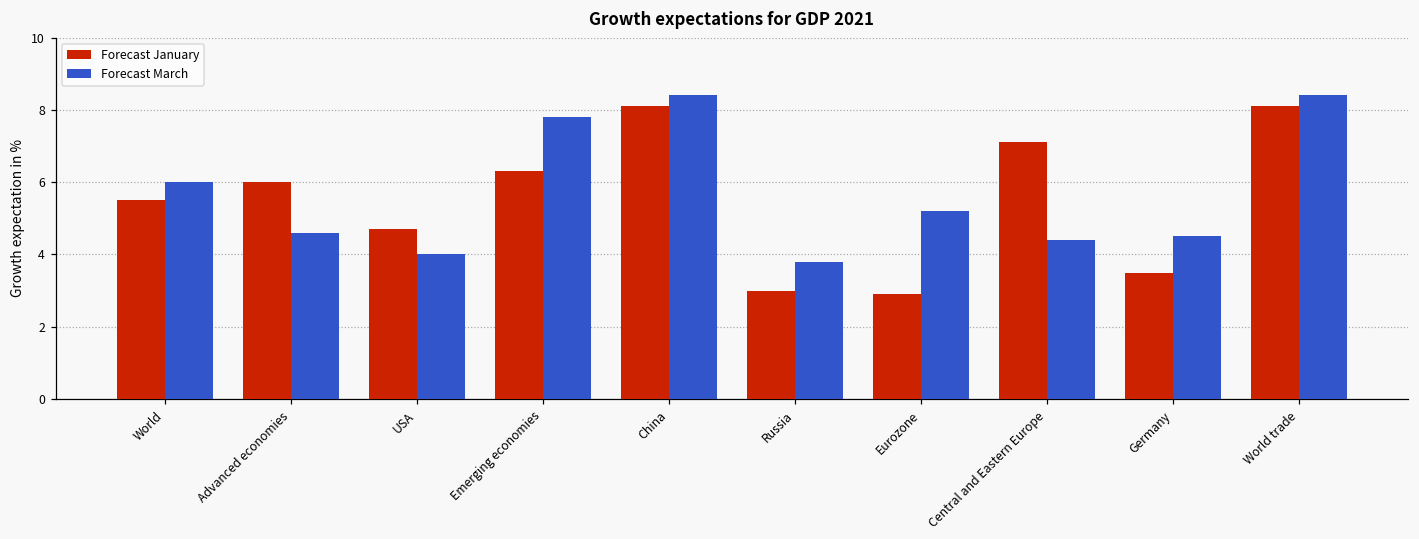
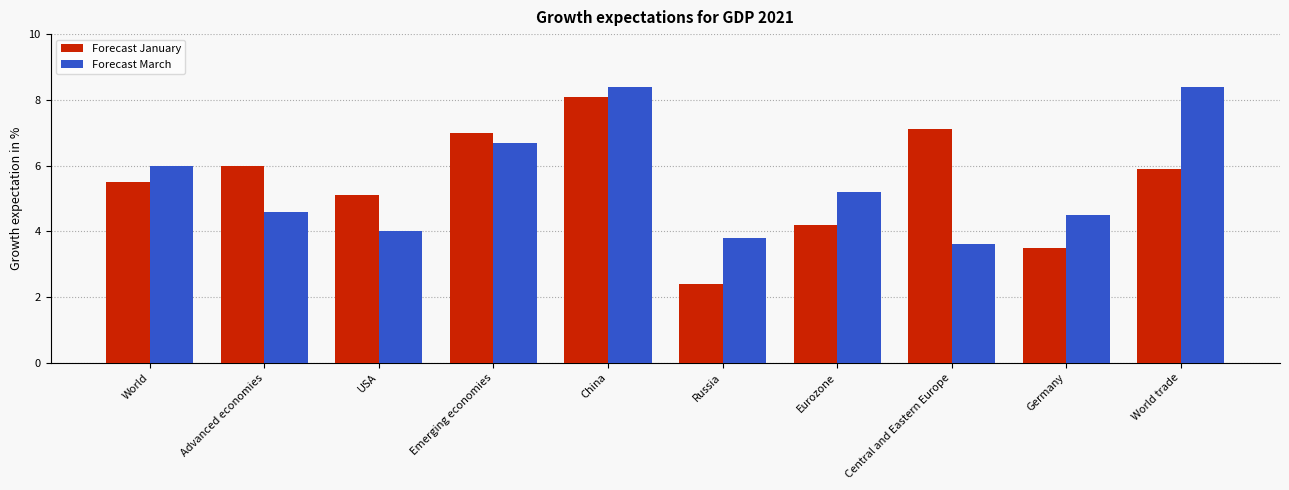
  {
    "Forecast January": {
      "World": 5.5,
      "Advanced economies": 6.0,
-     "USA": 4.7,
-     "Emerging economies": 6.3,
+     "USA": 5.1,
+     "Emerging economies": 7.0,
      "China": 8.1,
-     "Russia": 3.0,
-     "Eurozone": 2.9,
+     "Russia": 2.4,
+     "Eurozone": 4.2,
      "Central and Eastern Europe": 7.1,
      "Germany": 3.5,
-     "World trade": 8.1
+     "World trade": 5.9
    },
    "Forecast March": {
      "World": 6.0,
      "Advanced economies": 4.6,
      "USA": 4.0,
-     "Emerging economies": 7.8,
+     "Emerging economies": 6.7,
      "China": 8.4,
      "Russia": 3.8,
      "Eurozone": 5.2,
-     "Central and Eastern Europe": 4.4,
+     "Central and Eastern Europe": 3.6,
      "Germany": 4.5,
      "World trade": 8.4
    }
  }
